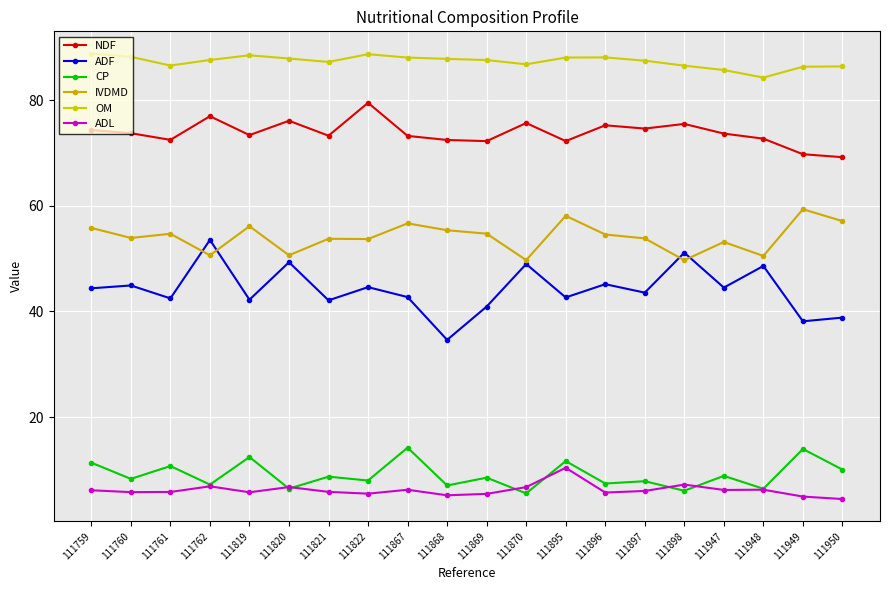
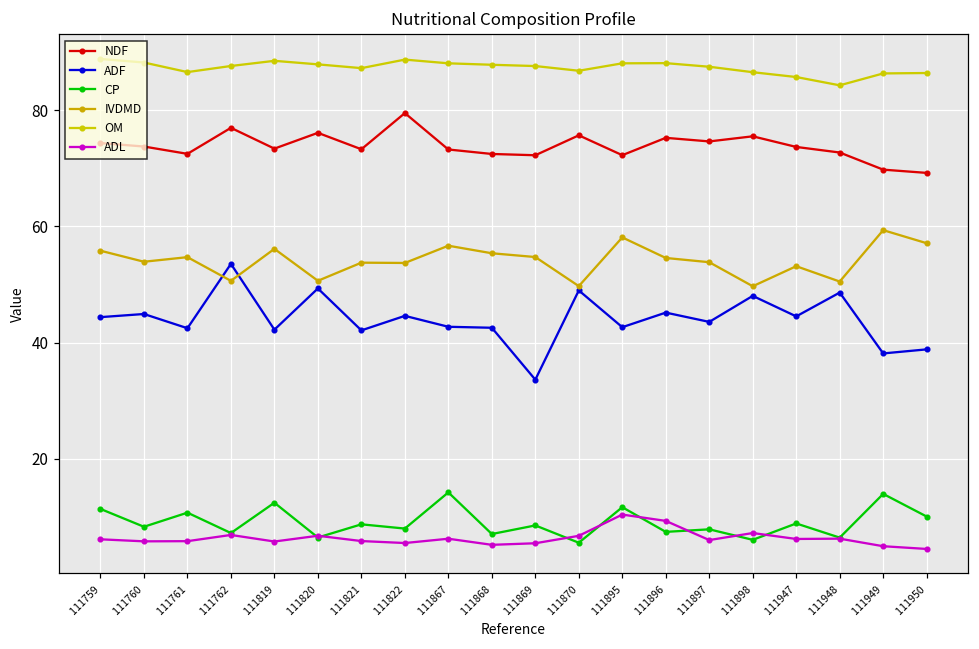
  {
    "NDF": {
      "111761": 73,
      "111762": 77,
      "111819": 73,
      "111820": 76,
      "111821": 73,
      "111822": 80,
      "111867": 73,
      "111868": 72,
      "111869": 72,
      "111870": 76,
      "111895": 72,
      "111896": 75,
      "111897": 75,
      "111898": 76,
      "111947": 74,
      "111948": 73,
      "111949": 70,
      "111950": 69
    },
    "ADF": {
      "111759": 44,
      "111760": 45,
      "111761": 42,
      "111762": 54,
      "111819": 42,
      "111820": 49,
      "111821": 42,
      "111822": 45,
      "111867": 43,
-     "111868": 35,
-     "111869": 41,
+     "111868": 43,
+     "111869": 34,
      "111870": 49,
      "111895": 43,
      "111896": 45,
      "111897": 44,
-     "111898": 51,
+     "111898": 48,
      "111947": 45,
      "111948": 49,
      "111949": 38,
      "111950": 39
    },
    "CP": {
      "111759": 11,
      "111760": 8,
      "111761": 11,
      "111819": 12,
      "111821": 9,
      "111822": 8,
      "111867": 14,
      "111868": 7,
      "111869": 9,
      "111870": 6,
      "111895": 12,
      "111896": 7,
      "111897": 8,
      "111898": 6,
      "111947": 9,
      "111949": 14,
      "111950": 10
    },
    "ADL": {
      "111759": 6,
      "111760": 6,
      "111761": 6,
      "111819": 6,
      "111821": 6,
      "111822": 5,
      "111867": 6,
      "111868": 5,
      "111869": 5,
      "111870": 7,
      "111895": 10,
-     "111896": 6,
+     "111896": 9,
      "111897": 6,
      "111898": 7,
      "111947": 6,
      "111949": 5,
      "111950": 4
    }
  }
